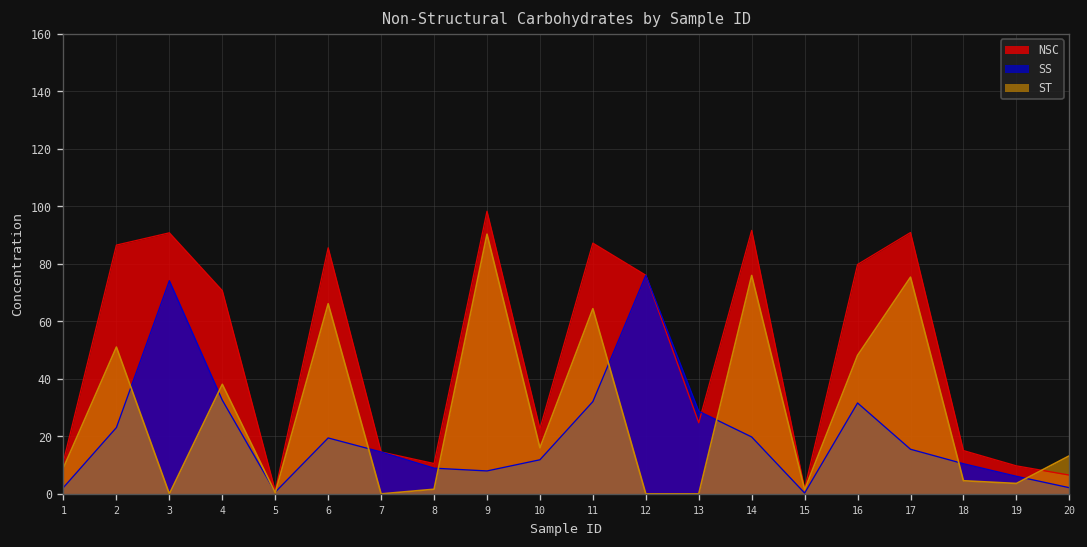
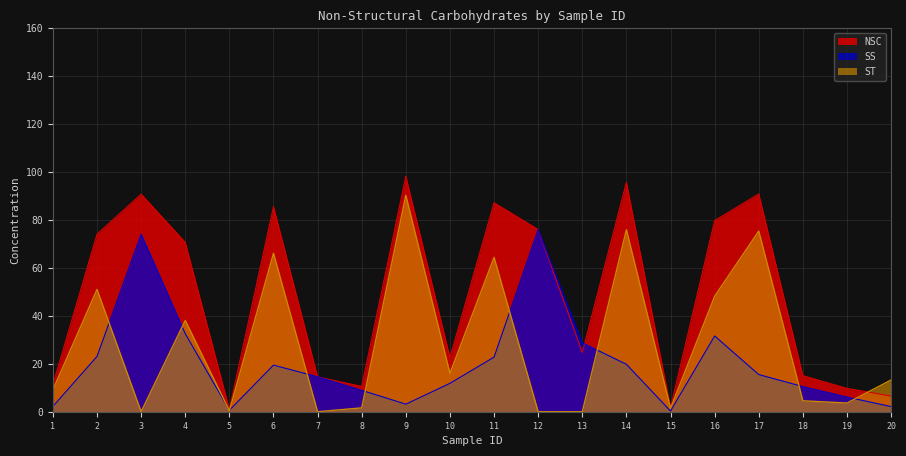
  {
    "NSC": {
      "1": 11,
-     "2": 86,
+     "2": 74,
      "3": 91,
      "4": 71,
      "6": 86,
      "8": 11,
      "9": 98,
      "10": 23,
      "11": 87,
      "13": 25,
-     "14": 92,
+     "14": 96,
      "16": 80,
      "17": 91,
      "18": 15,
      "19": 10,
      "20": 7
    },
    "SS": {
      "1": 2,
      "2": 23,
      "3": 74,
      "4": 33,
      "6": 19,
      "8": 9,
-     "9": 8,
+     "9": 3,
      "10": 12,
-     "11": 32,
+     "11": 23,
      "13": 29,
      "14": 20,
      "15": 0,
      "16": 32,
      "17": 16,
      "18": 10,
      "19": 6,
      "20": 2
    },
    "ST": {
      "1": 9,
      "2": 51,
      "3": 0,
      "4": 38,
      "6": 66,
      "7": 0,
      "8": 2,
      "9": 90,
      "10": 16,
      "11": 64,
      "12": 0,
      "13": 0,
      "14": 76,
      "16": 48,
      "17": 75,
      "18": 5,
      "19": 4,
      "20": 13
    }
  }
